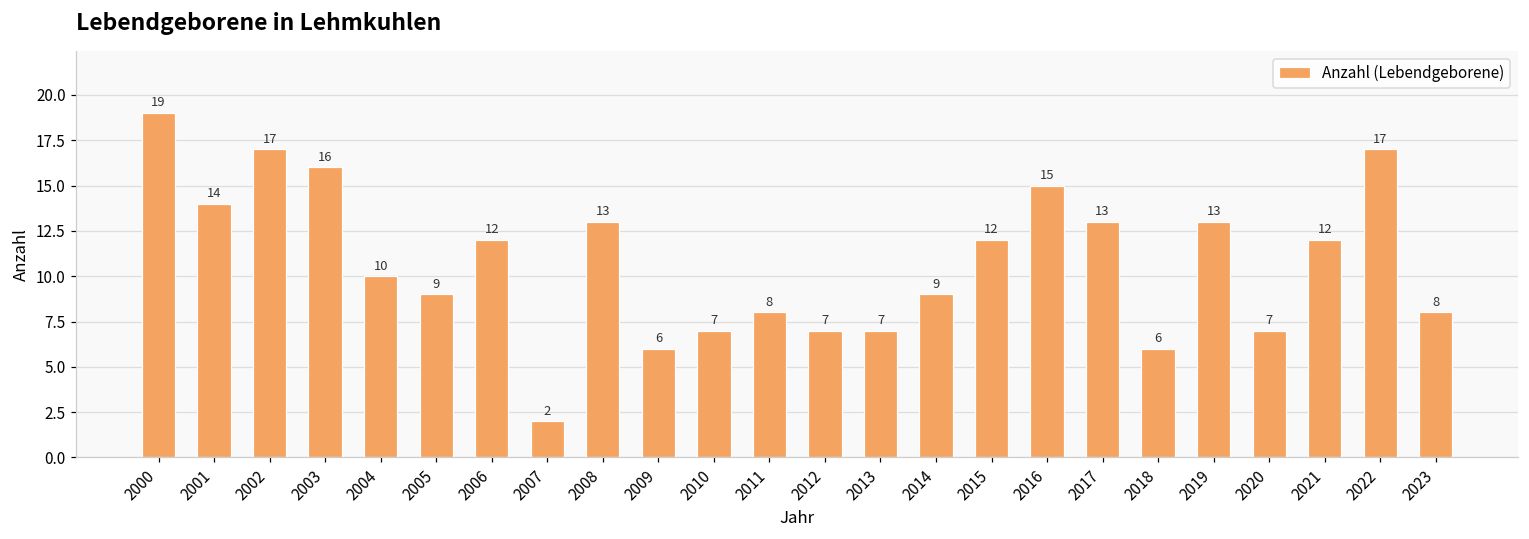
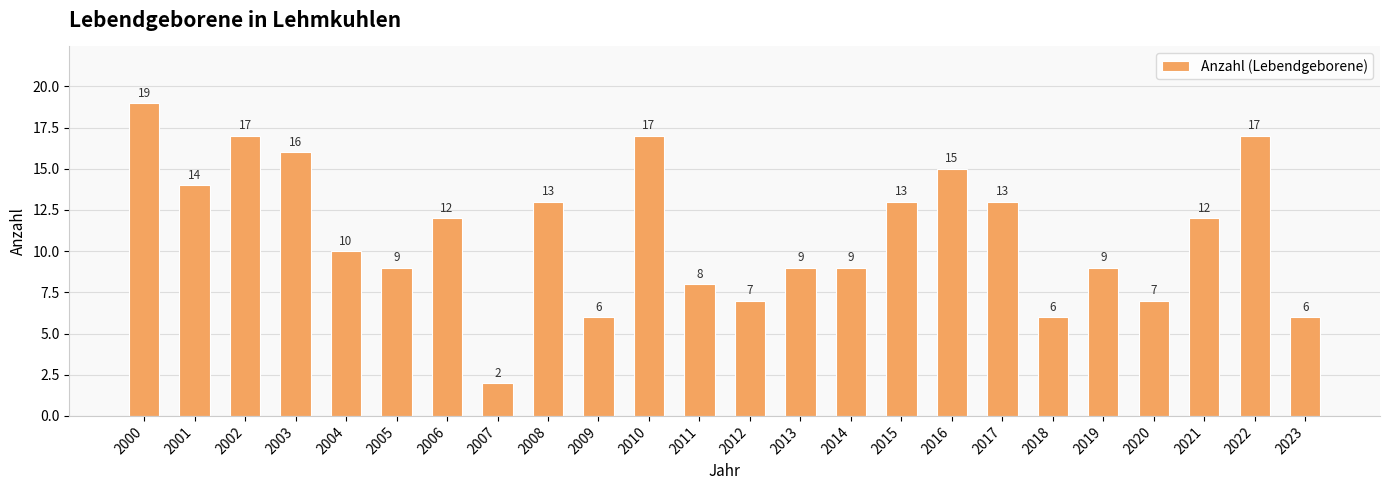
  {
    "2000": 19,
    "2001": 14,
    "2002": 17,
    "2003": 16,
    "2004": 10,
    "2005": 9,
    "2006": 12,
    "2007": 2,
    "2008": 13,
    "2009": 6,
-   "2010": 7,
+   "2010": 17,
    "2011": 8,
    "2012": 7,
-   "2013": 7,
+   "2013": 9,
    "2014": 9,
-   "2015": 12,
+   "2015": 13,
    "2016": 15,
    "2017": 13,
    "2018": 6,
-   "2019": 13,
+   "2019": 9,
    "2020": 7,
    "2021": 12,
    "2022": 17,
-   "2023": 8
+   "2023": 6
  }
